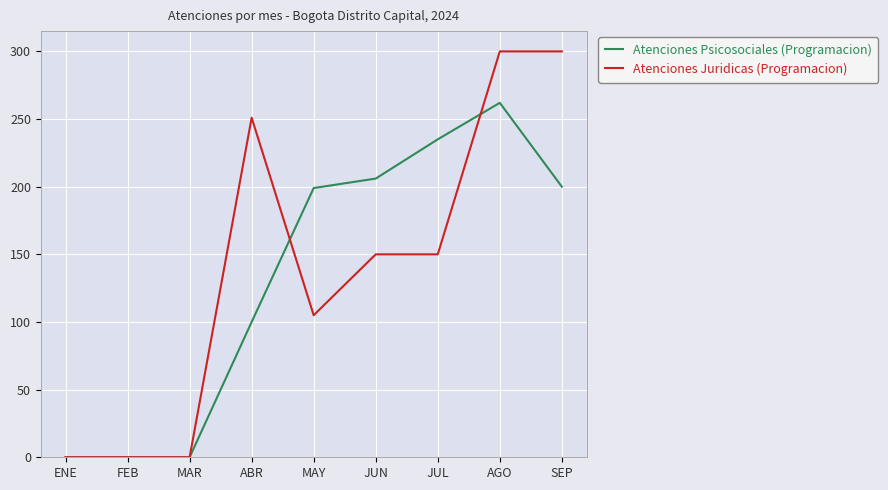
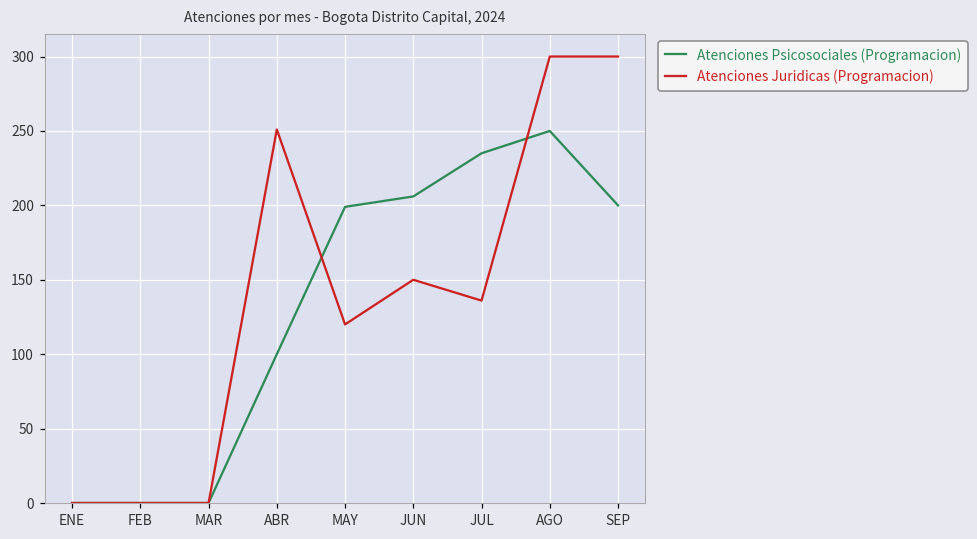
  {
    "Atenciones Psicosociales (Programacion)": {
      "ABR": 100,
      "MAY": 199,
      "JUN": 206,
      "JUL": 235,
-     "AGO": 262,
+     "AGO": 250,
      "SEP": 200
    },
    "Atenciones Juridicas (Programacion)": {
      "ABR": 251,
-     "MAY": 105,
+     "MAY": 120,
      "JUN": 150,
-     "JUL": 150,
+     "JUL": 136,
      "AGO": 300,
      "SEP": 300
    }
  }
